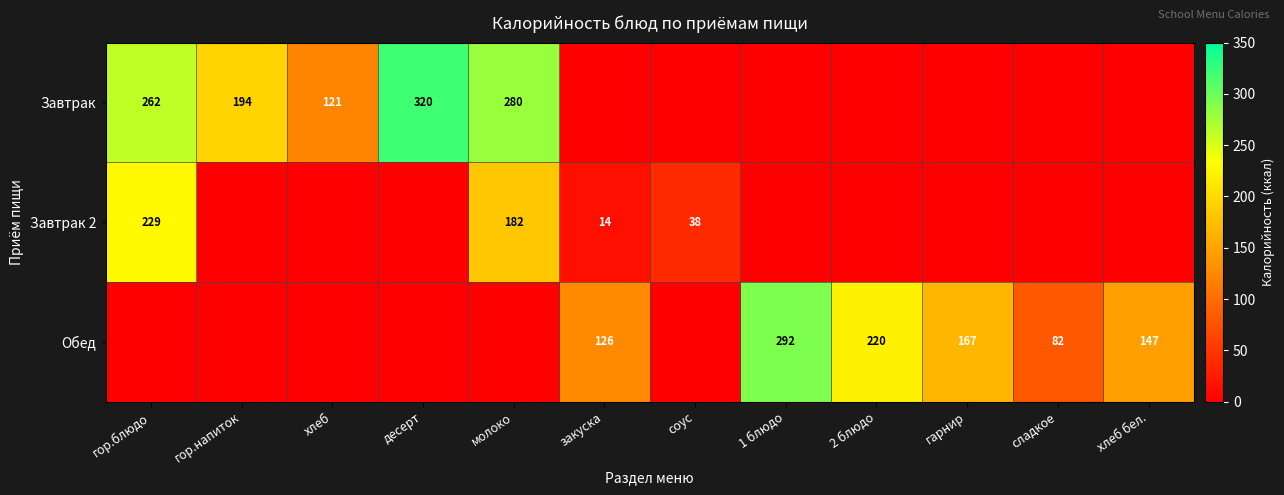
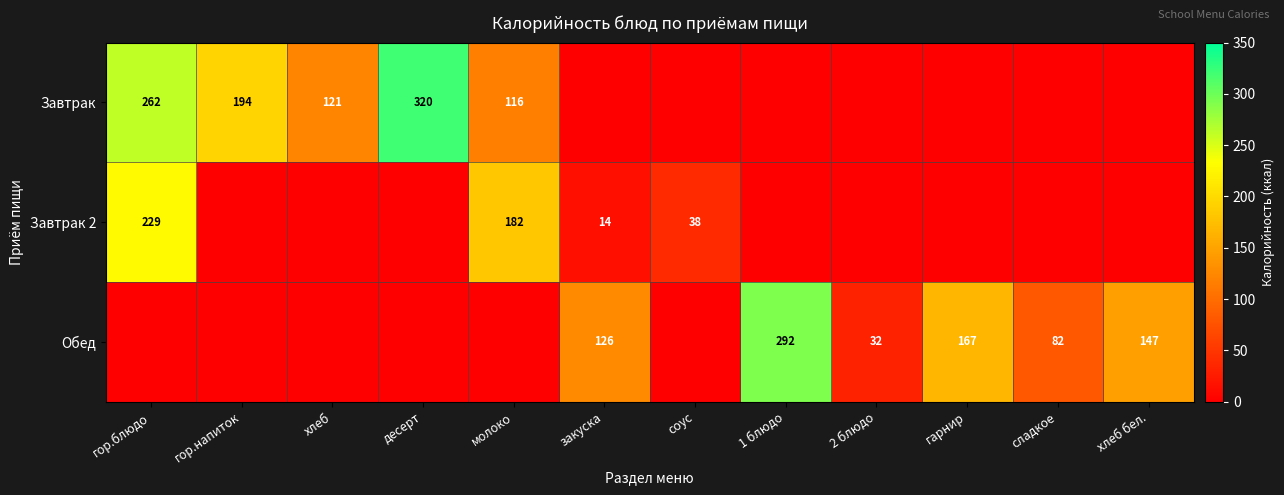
  {
    "Завтрак": {
      "гор.блюдо": 262,
      "гор.напиток": 194,
      "хлеб": 121,
      "десерт": 320,
-     "молоко": 280
+     "молоко": 116
    },
    "Завтрак 2": {
      "гор.блюдо": 229,
      "молоко": 182,
      "закуска": 14,
      "соус": 38
    },
    "Обед": {
      "закуска": 126,
      "1 блюдо": 292,
-     "2 блюдо": 220,
+     "2 блюдо": 32,
      "гарнир": 167,
      "сладкое": 82,
      "хлеб бел.": 147
    }
  }
